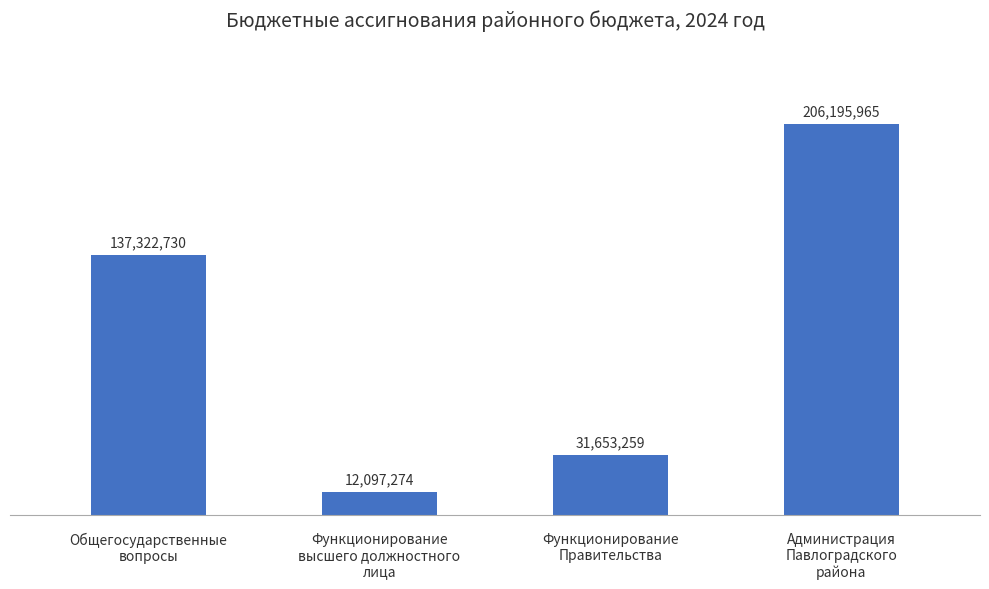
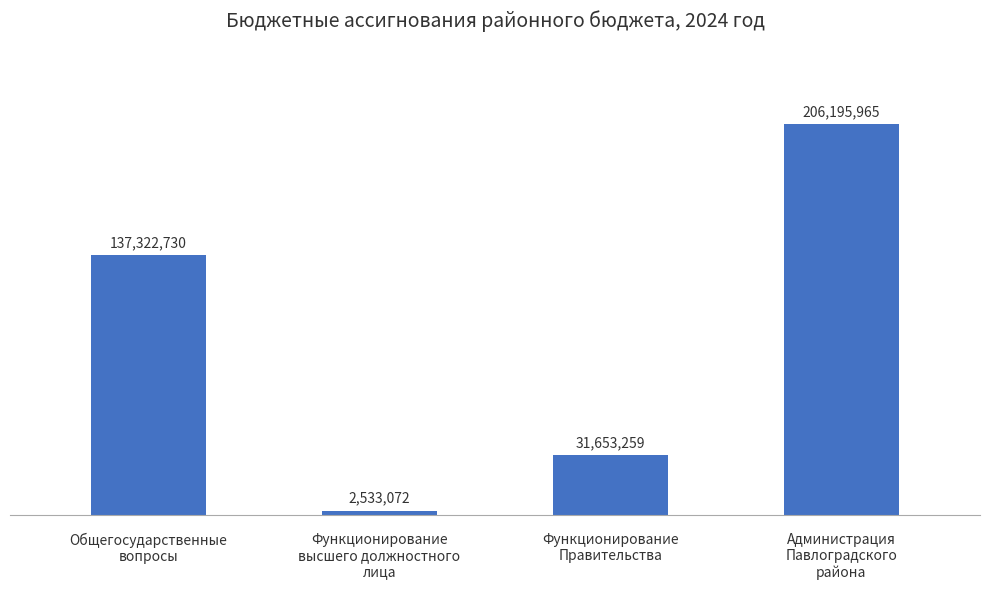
  {
    "Общегосударственные вопросы": "137,322,730",
-   "Функционирование высшего должностного лица": "12,097,274",
+   "Функционирование высшего должностного лица": "2,533,072",
    "Функционирование Правительства": "31,653,259",
    "Администрация Павлоградского района": "206,195,965"
  }
